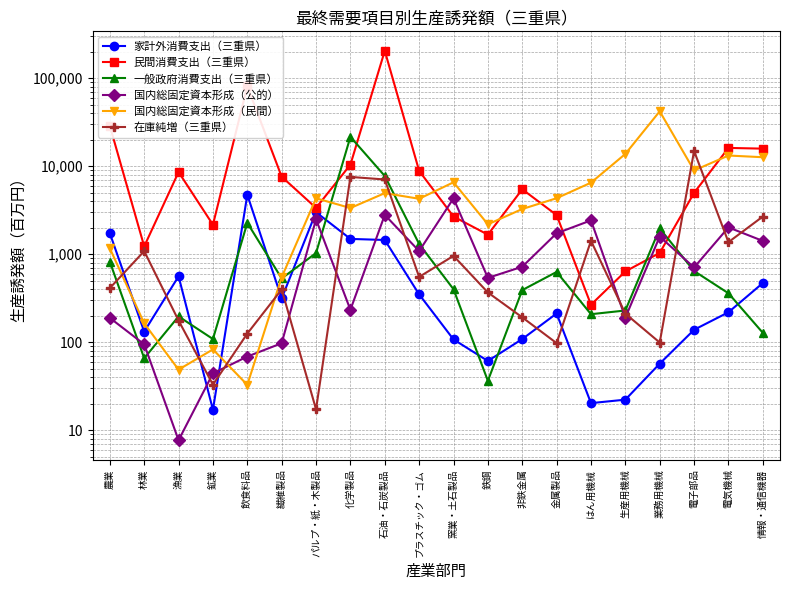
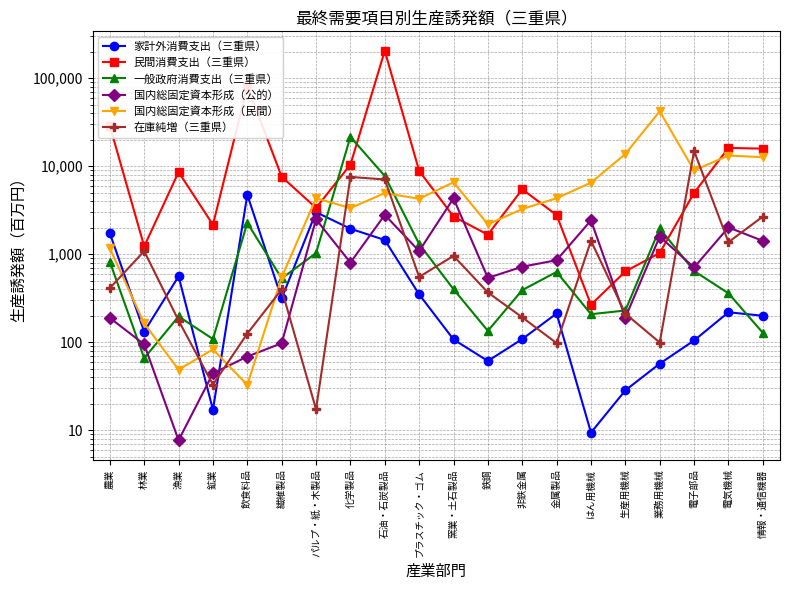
  {
    "家計外消費支出（三重県）": {
      "農業": "1,700",
      "林業": "130",
      "漁業": "600",
      "鉱業": "17",
      "飲食料品": "5,000",
      "繊維製品": "310",
      "パルプ・紙・木製品": "3,000",
-     "化学製品": "1,500",
+     "化学製品": "1,900",
      "石油・石炭製品": "1,500",
      "プラスチック・ゴム": "350",
      "窯業・土石製品": "110",
      "鉄鋼": "60",
      "非鉄金属": "110",
      "金属製品": "210",
-     "はん用機械": "20",
-     "生産用機械": "22",
+     "はん用機械": "9",
+     "生産用機械": "28",
      "業務用機械": "60",
-     "電子部品": "140",
+     "電子部品": "100",
      "電気機械": "220",
-     "情報・通信機器": "500"
+     "情報・通信機器": "200"
    },
    "民間消費支出（三重県）": {
      "林業": "1,200",
      "漁業": "9,000",
      "鉱業": "2,200",
      "繊維製品": "8,000",
      "パルプ・紙・木製品": "3,400",
      "化学製品": "10,000",
      "石油・石炭製品": "200,000",
      "プラスチック・ゴム": "9,000",
      "窯業・土石製品": "2,700",
      "鉄鋼": "1,700",
      "非鉄金属": "5,000",
      "金属製品": "2,800",
      "はん用機械": "270",
      "生産用機械": "600",
      "業務用機械": "1,000",
      "電子部品": "5,000",
      "電気機械": "16,000",
      "情報・通信機器": "16,000"
    },
    "一般政府消費支出（三重県）": {
      "農業": "800",
      "林業": "70",
      "漁業": "200",
      "鉱業": "110",
      "飲食料品": "2,300",
      "パルプ・紙・木製品": "1,000",
      "化学製品": "22,000",
      "石油・石炭製品": "8,000",
      "プラスチック・ゴム": "1,300",
      "窯業・土石製品": "400",
-     "鉄鋼": "36",
+     "鉄鋼": "130",
      "非鉄金属": "400",
      "金属製品": "600",
      "はん用機械": "210",
      "生産用機械": "230",
      "業務用機械": "2,000",
      "電子部品": "600",
      "電気機械": "360",
      "情報・通信機器": "130"
    },
    "国内総固定資本形成（公的）": {
      "農業": "190",
      "林業": "90",
      "漁業": "8",
      "鉱業": "40",
      "飲食料品": "70",
      "繊維製品": "100",
      "パルプ・紙・木製品": "2,500",
-     "化学製品": "230",
+     "化学製品": "800",
      "石油・石炭製品": "2,800",
      "プラスチック・ゴム": "1,100",
      "窯業・土石製品": "4,000",
      "鉄鋼": "500",
      "非鉄金属": "700",
-     "金属製品": "1,700",
+     "金属製品": "900",
      "はん用機械": "2,400",
      "生産用機械": "190",
      "業務用機械": "1,600",
      "電子部品": "700",
      "電気機械": "2,000",
      "情報・通信機器": "1,400"
    },
    "国内総固定資本形成（民間）": {
      "農業": "1,200",
      "林業": "160",
      "漁業": "50",
      "鉱業": "80",
      "飲食料品": "33",
      "パルプ・紙・木製品": "4,000",
      "化学製品": "3,300",
      "石油・石炭製品": "5,000",
      "プラスチック・ゴム": "4,000",
      "窯業・土石製品": "7,000",
      "鉄鋼": "2,200",
      "非鉄金属": "3,300",
      "金属製品": "4,000",
      "はん用機械": "6,000",
      "生産用機械": "14,000",
      "業務用機械": "40,000",
      "電子部品": "9,000",
      "電気機械": "13,000",
      "情報・通信機器": "13,000"
    },
    "在庫純増（三重県）": {
      "農業": "400",
      "林業": "1,100",
      "漁業": "180",
      "鉱業": "33",
      "飲食料品": "130",
      "繊維製品": "400",
      "パルプ・紙・木製品": "17",
      "化学製品": "8,000",
      "石油・石炭製品": "7,000",
      "プラスチック・ゴム": "600",
      "窯業・土石製品": "1,000",
      "鉄鋼": "370",
      "非鉄金属": "190",
      "金属製品": "100",
      "はん用機械": "1,400",
      "生産用機械": "210",
      "業務用機械": "100",
      "電子部品": "15,000",
      "電気機械": "1,400",
      "情報・通信機器": "2,700"
    }
  }
